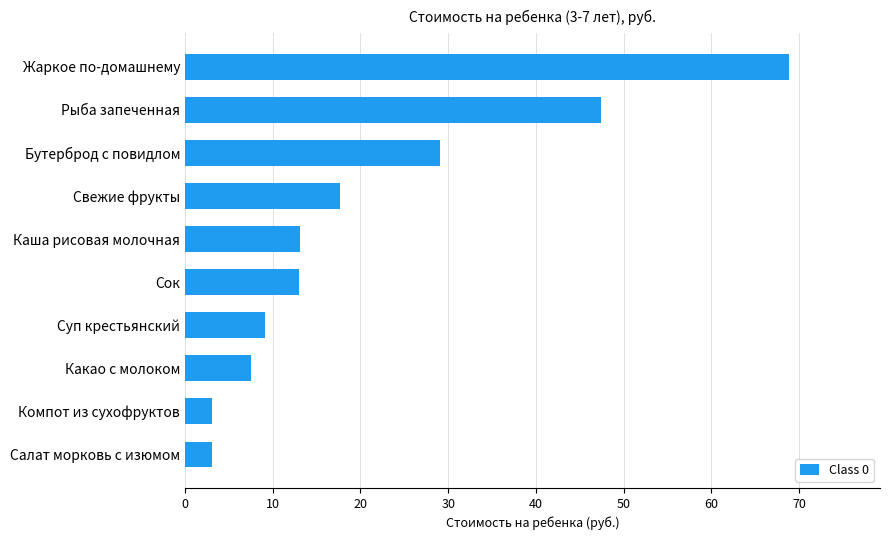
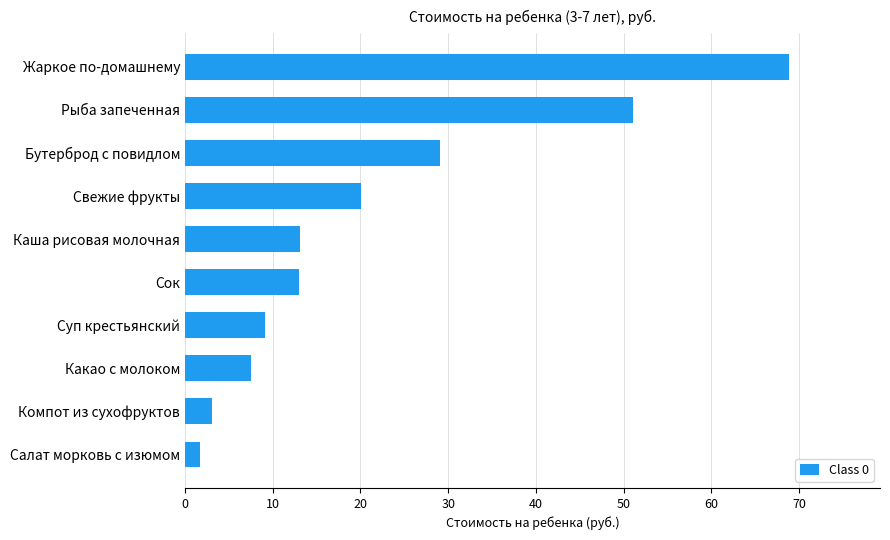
  {
    "Жаркое по-домашнему": 69,
-   "Рыба запеченная": 47,
+   "Рыба запеченная": 51,
    "Бутерброд с повидлом": 29,
-   "Свежие фрукты": 18,
+   "Свежие фрукты": 20,
    "Каша рисовая молочная": 13,
    "Сок": 13,
    "Суп крестьянский": 9,
    "Какао с молоком": 8,
    "Компот из сухофруктов": 3,
-   "Салат морковь с изюмом": 3
+   "Салат морковь с изюмом": 2
  }
